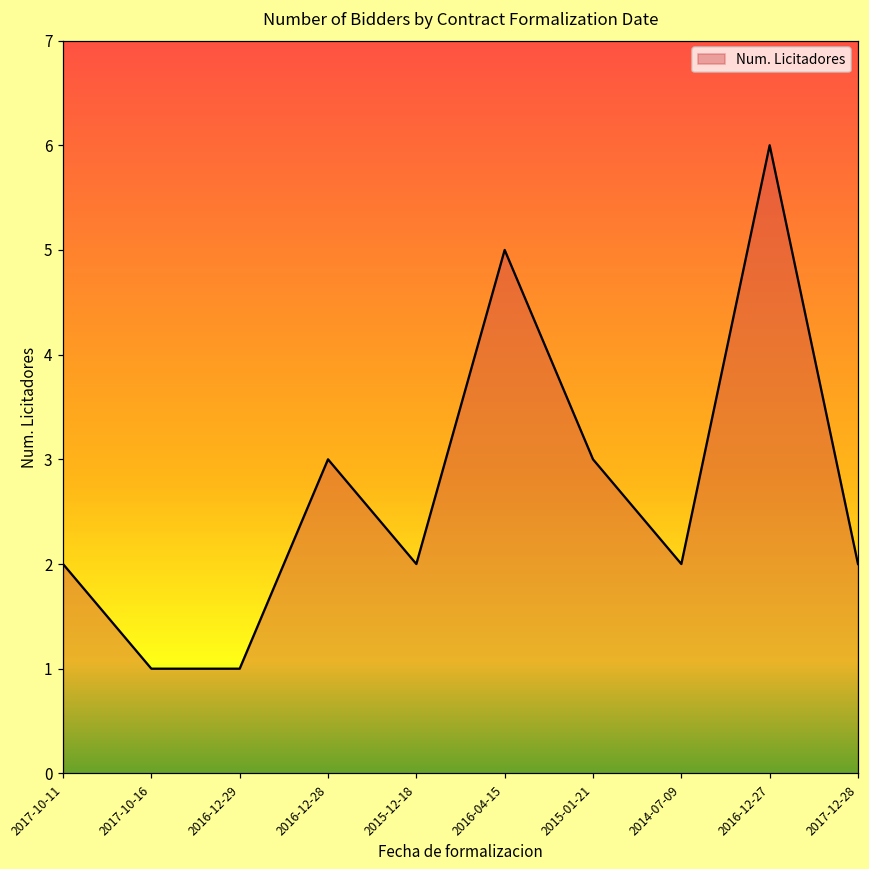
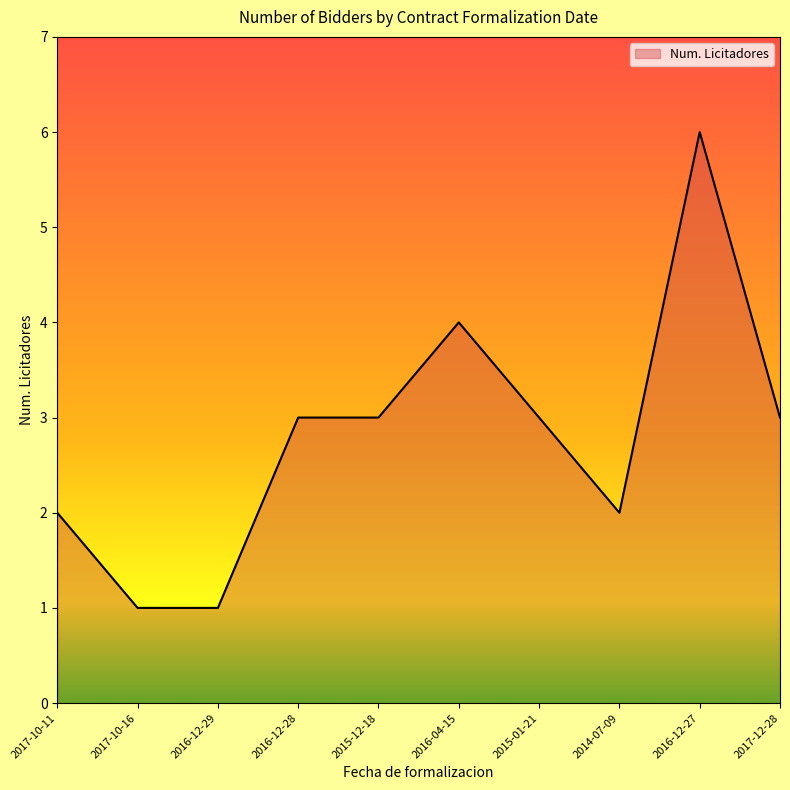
  {
    "2017-10-11": 2,
    "2017-10-16": 1,
    "2016-12-29": 1,
    "2016-12-28": 3,
-   "2015-12-18": 2,
-   "2016-04-15": 5,
+   "2015-12-18": 3,
+   "2016-04-15": 4,
    "2015-01-21": 3,
    "2014-07-09": 2,
    "2016-12-27": 6,
-   "2017-12-28": 2
+   "2017-12-28": 3
  }
